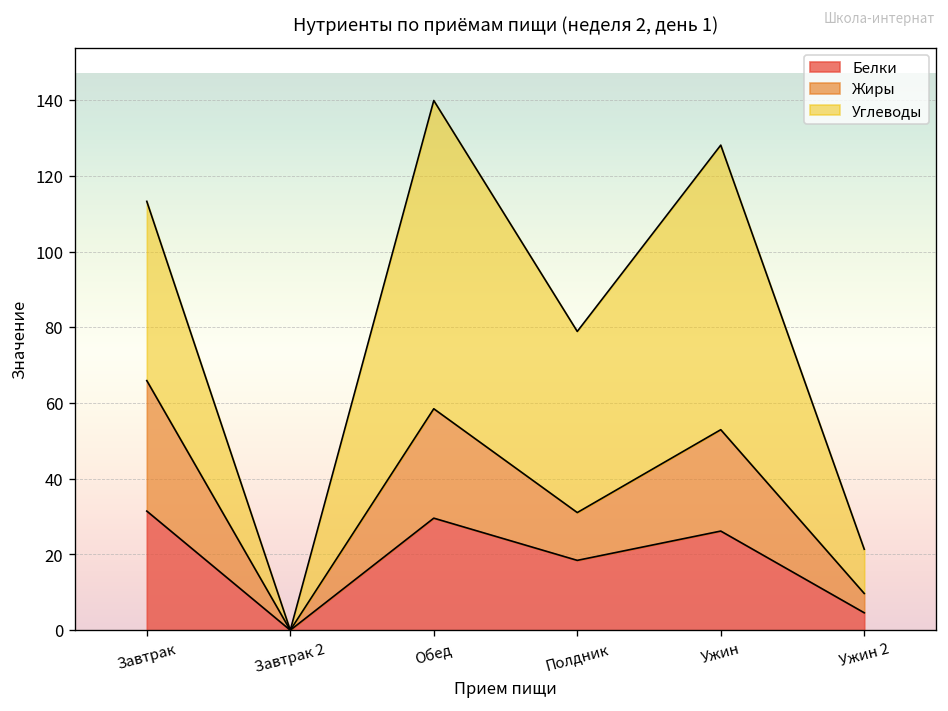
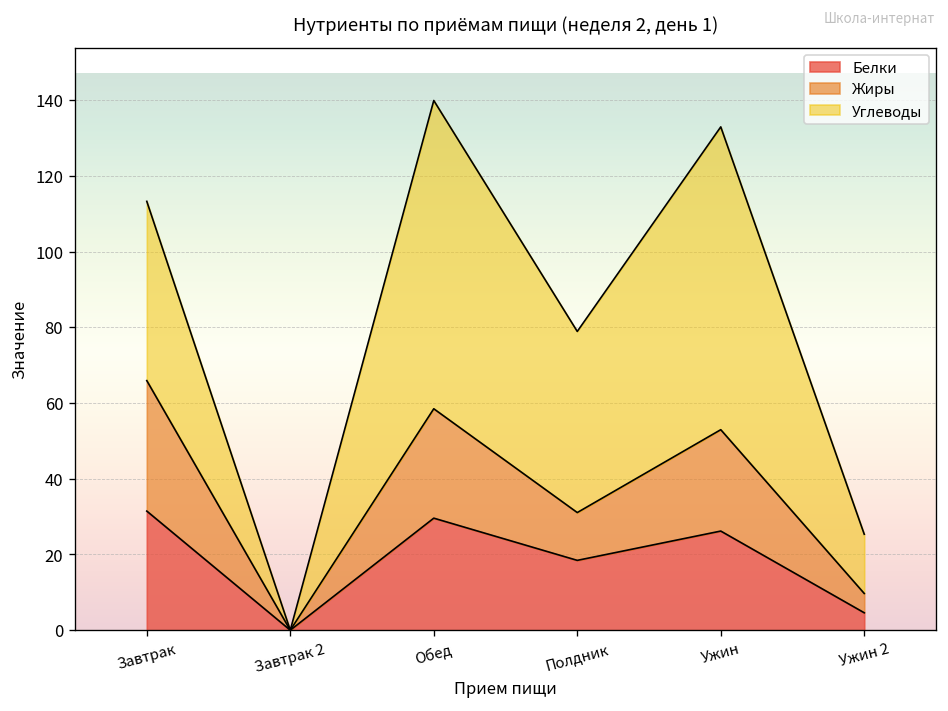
  {
    "Углеводы": {
      "Завтрак": 47,
      "Обед": 81,
      "Полдник": 48,
-     "Ужин": 75,
-     "Ужин 2": 12
+     "Ужин": 80,
+     "Ужин 2": 16
    }
  }
